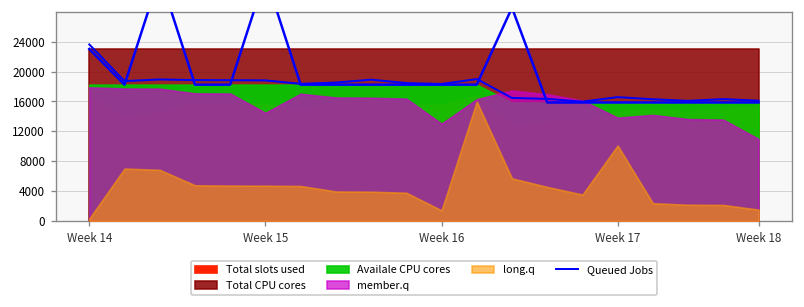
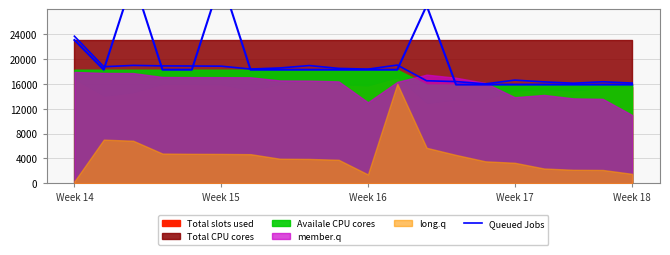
  {
    "Total slots used": {
      "Week 14": 17000,
      "Week 15": 16000,
      "Week 16": 16000,
      "Week 17": 15000
    },
    "Total CPU cores": {
      "Week 15": 23000,
      "Week 16": 23000,
      "Week 17": 23000,
      "Week 18": 23000
    },
    "Availale CPU cores": {
      "Week 15": 18000
    },
    "member.q": {
-     "Week 15": 14000,
+     "Week 15": 17000,
      "Week 16": 13000,
      "Week 17": 14000,
      "Week 18": 11000
    },
    "long.q": {
      "Week 15": 5000,
      "Week 16": 1000,
-     "Week 17": 10000,
+     "Week 17": 3000,
      "Week 18": 2000
    }
  }
